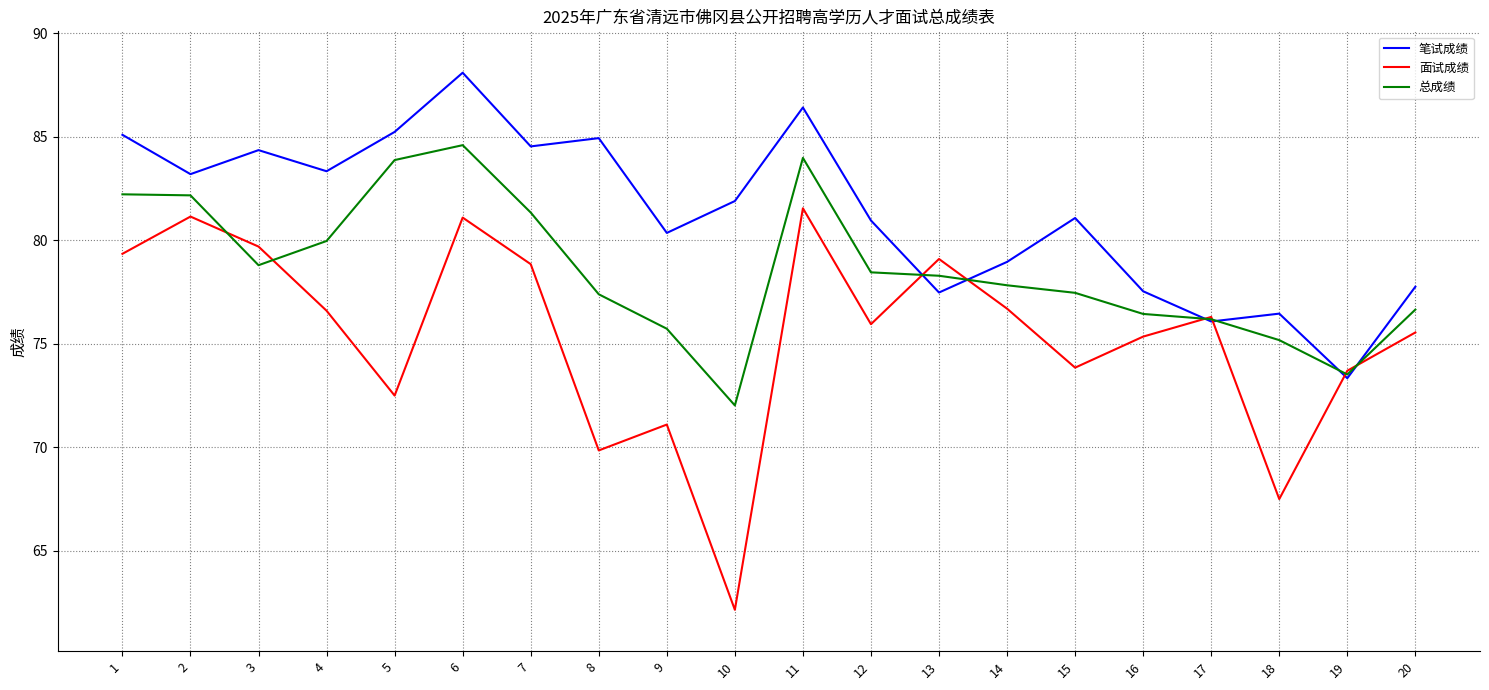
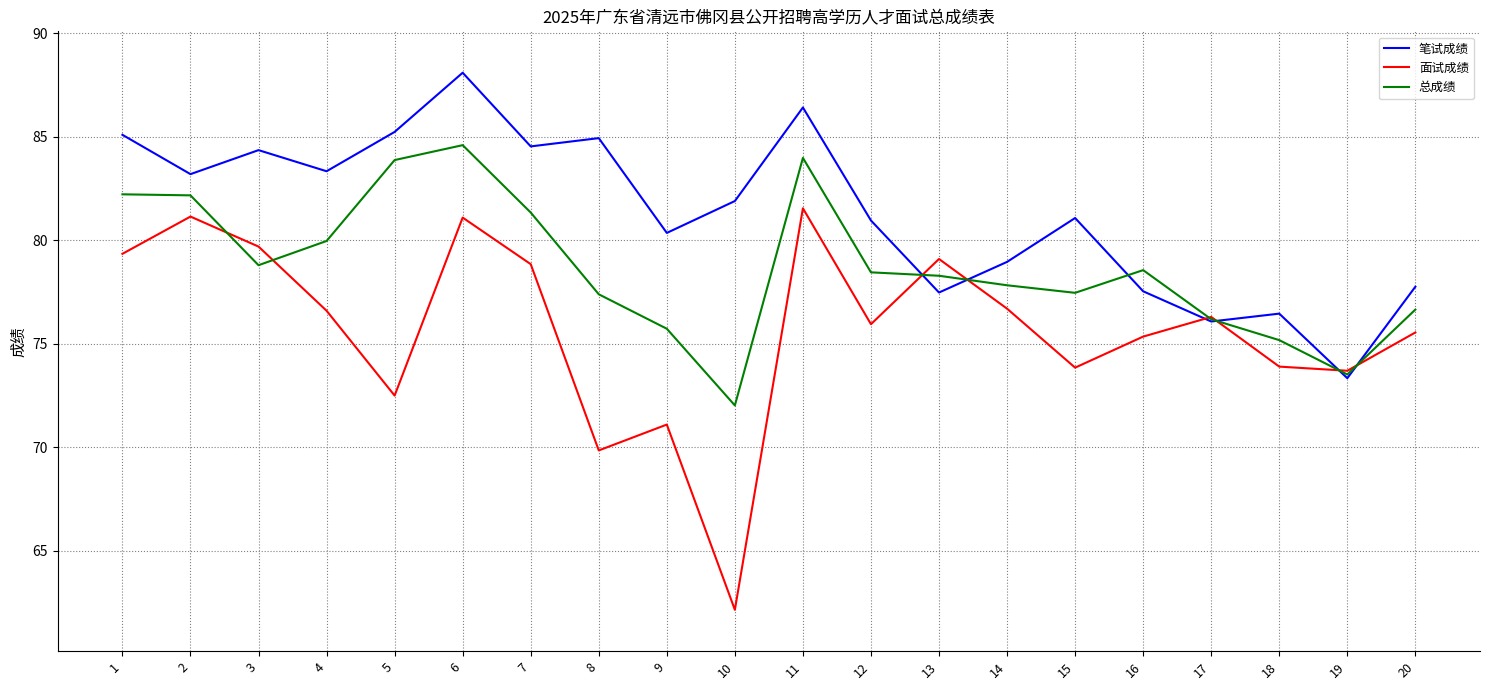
  {
    "笔试成绩": {
      "1": 85.1,
      "2": 83.2,
      "3": 84.4,
      "4": 83.3,
      "5": 85.2,
      "6": 88.1,
      "7": 84.5,
      "8": 84.9,
      "9": 80.4,
      "10": 81.9,
      "11": 86.4,
      "12": 81.0,
      "13": 77.5,
      "14": 79.0,
      "15": 81.1,
      "16": 77.5,
      "18": 76.5,
      "19": 73.3,
      "20": 77.8
    },
    "面试成绩": {
      "1": 79.4,
      "2": 81.2,
      "3": 79.7,
      "4": 76.6,
      "5": 72.5,
      "6": 81.1,
      "7": 78.9,
      "8": 69.9,
      "9": 71.1,
      "10": 62.2,
      "11": 81.6,
      "12": 76.0,
      "13": 79.1,
      "14": 76.7,
      "15": 73.9,
      "16": 75.4,
-     "18": 67.5,
+     "18": 73.9,
      "19": 73.7,
      "20": 75.6
    },
    "总成绩": {
      "1": 82.2,
      "2": 82.2,
      "3": 78.8,
      "4": 80.0,
      "5": 83.9,
      "6": 84.6,
      "7": 81.3,
      "8": 77.4,
      "9": 75.7,
      "10": 72.0,
      "11": 84.0,
      "12": 78.5,
      "13": 78.3,
      "14": 77.8,
      "15": 77.5,
-     "16": 76.4,
+     "16": 78.6,
      "18": 75.2,
      "19": 73.5,
      "20": 76.7
    }
  }
